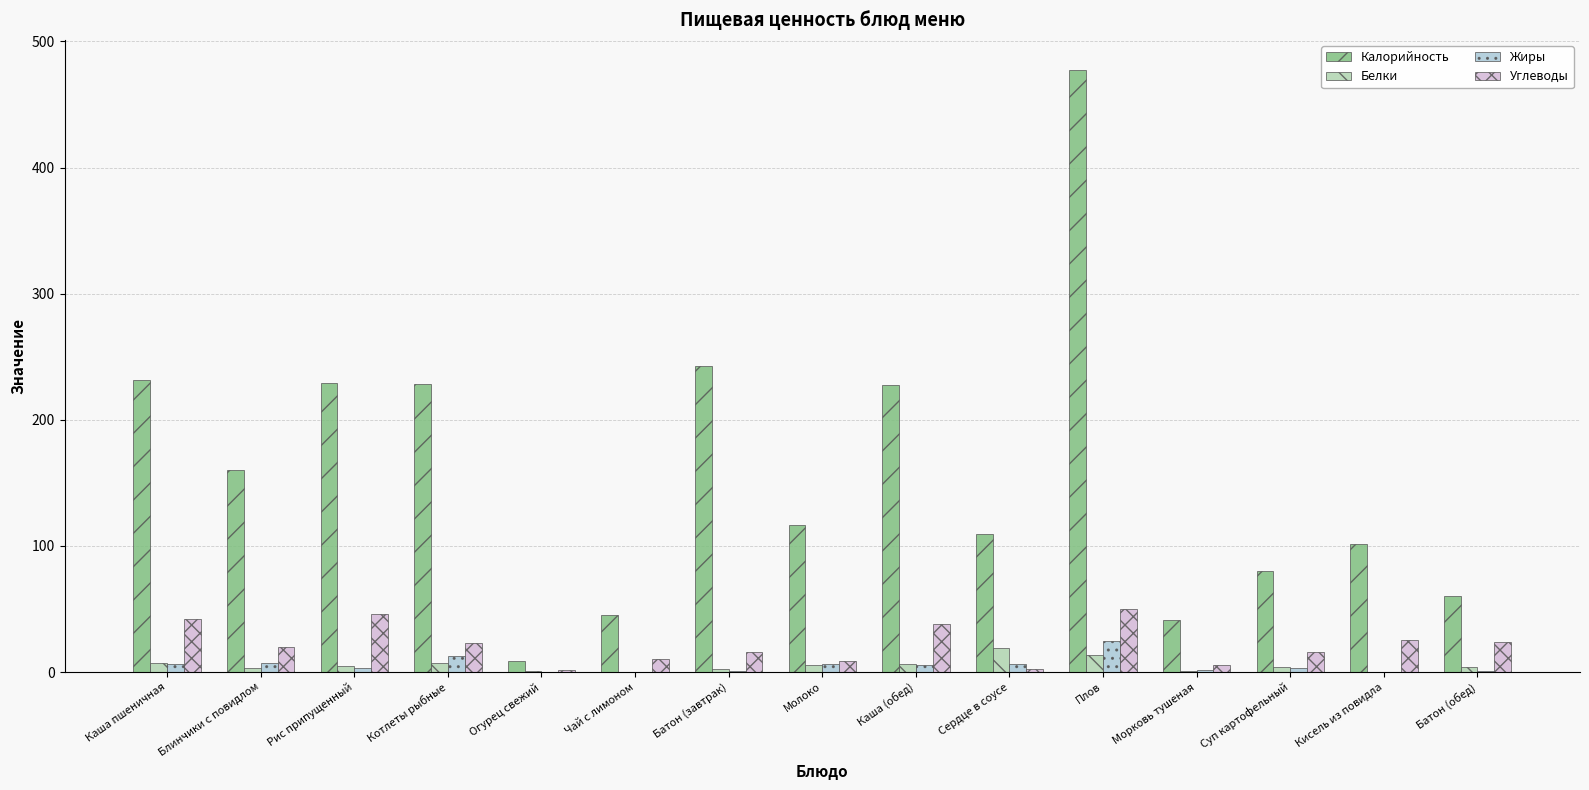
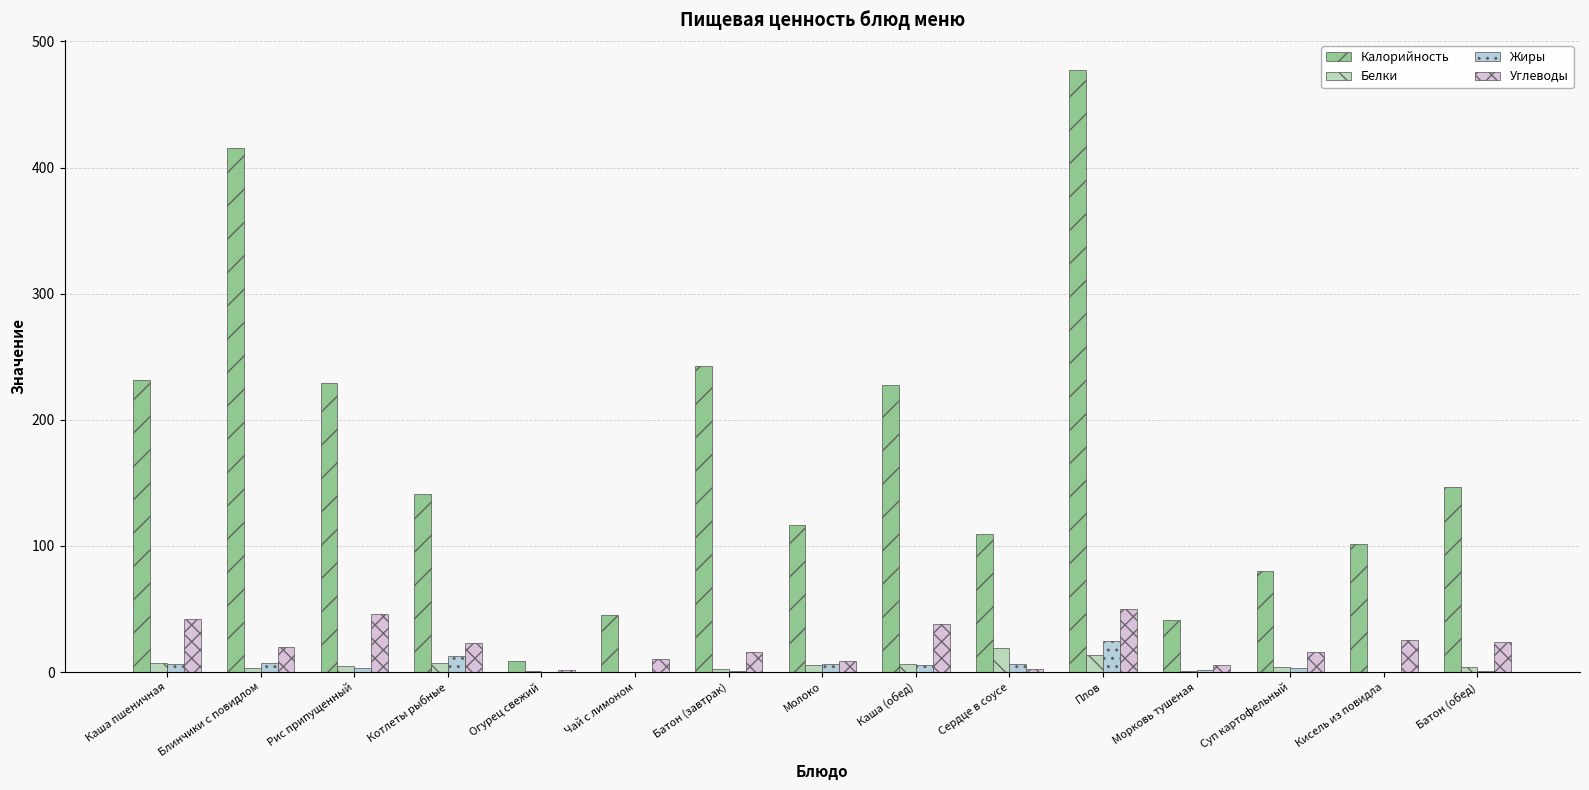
  {
    "Калорийность": {
      "Каша пшеничная": 232,
-     "Блинчики с повидлом": 160,
+     "Блинчики с повидлом": 415,
      "Рис припущенный": 229,
-     "Котлеты рыбные": 228,
+     "Котлеты рыбные": 141,
      "Огурец свежий": 8,
      "Чай с лимоном": 45,
      "Батон (завтрак)": 243,
      "Молоко": 116,
      "Каша (обед)": 227,
      "Сердце в соусе": 110,
      "Плов": 477,
      "Морковь тушеная": 41,
      "Суп картофельный": 80,
      "Кисель из повидла": 102,
-     "Батон (обед)": 60
+     "Батон (обед)": 147
    }
  }
